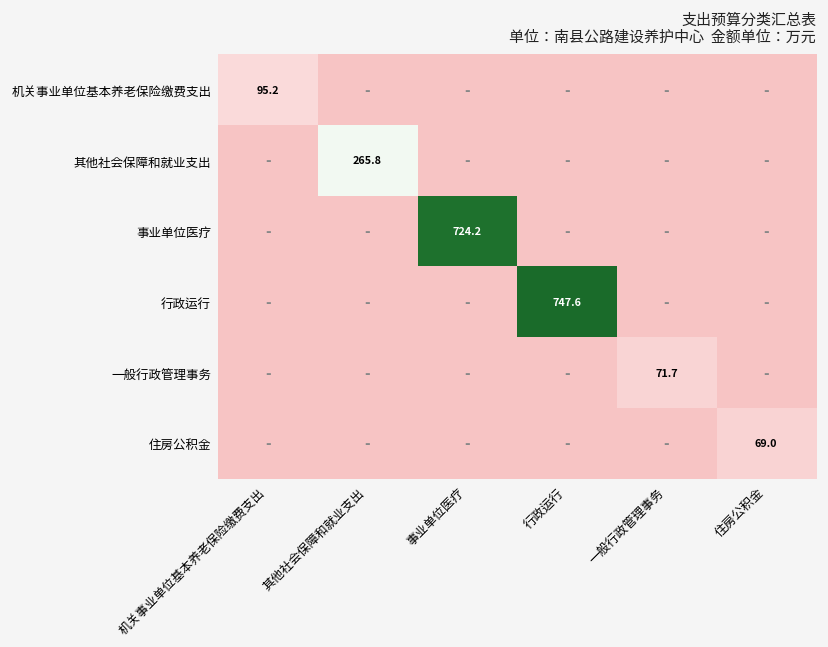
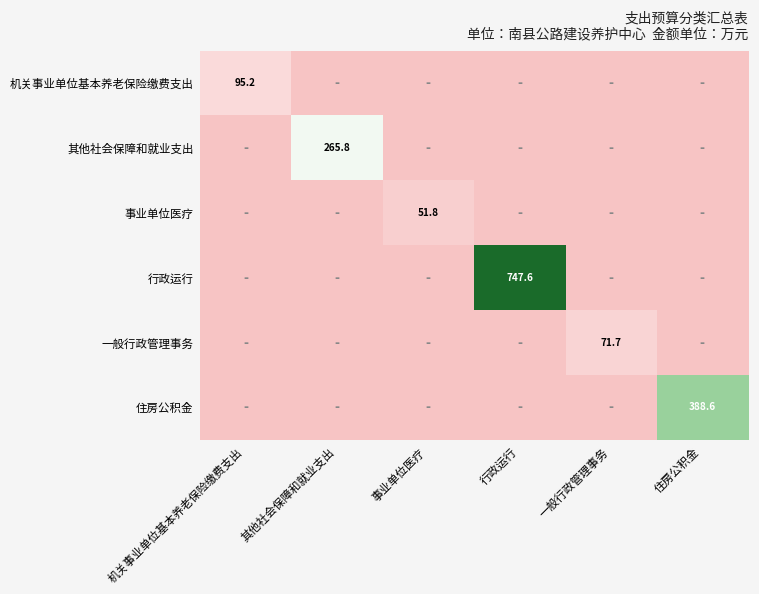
  {
    "机关事业单位基本养老保险缴费支出": {
      "机关事业单位基本养老保险缴费支出": 95.2
    },
    "其他社会保障和就业支出": {
      "其他社会保障和就业支出": 265.8
    },
    "事业单位医疗": {
-     "事业单位医疗": 724.2
+     "事业单位医疗": 51.8
    },
    "行政运行": {
      "行政运行": 747.6
    },
    "一般行政管理事务": {
      "一般行政管理事务": 71.7
    },
    "住房公积金": {
-     "住房公积金": 69.0
+     "住房公积金": 388.6
    }
  }
